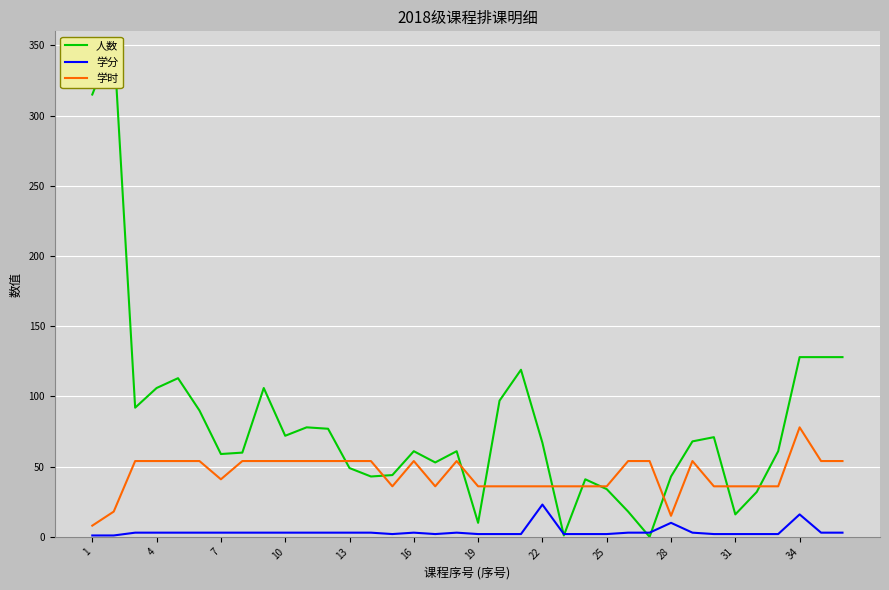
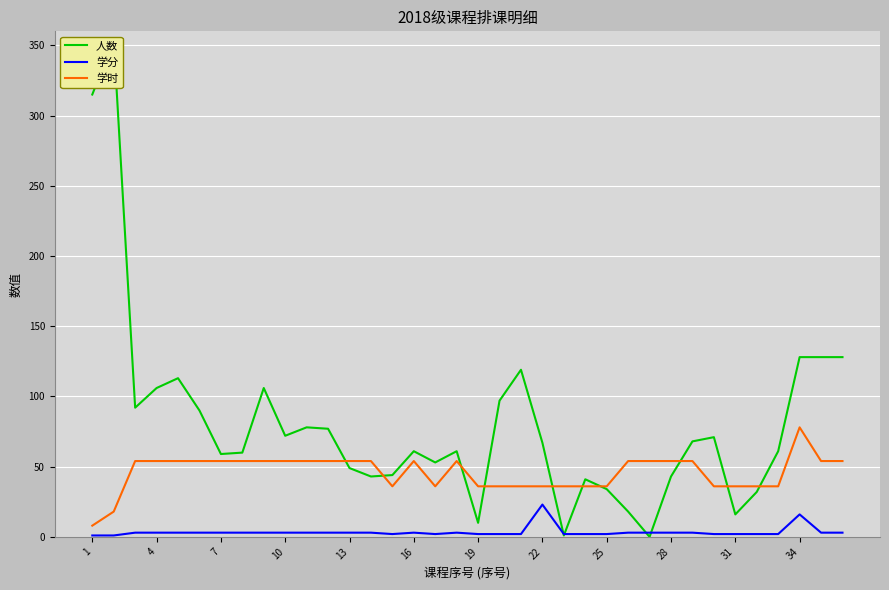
  {
    "人数": {
      "1": 315,
      "4": 106,
      "7": 59,
      "10": 72,
      "13": 49,
      "16": 61,
      "19": 10,
      "22": 67,
      "25": 34,
      "28": 43,
      "31": 16,
      "34": 128
    },
    "学分": {
      "1": 1,
      "4": 3,
      "7": 3,
      "10": 3,
      "13": 3,
      "16": 3,
      "19": 2,
      "22": 23,
      "25": 2,
-     "28": 10,
+     "28": 3,
      "31": 2,
      "34": 16
    },
    "学时": {
      "1": 8,
      "4": 54,
-     "7": 41,
+     "7": 54,
      "10": 54,
      "13": 54,
      "16": 54,
      "19": 36,
      "22": 36,
      "25": 36,
-     "28": 15,
+     "28": 54,
      "31": 36,
      "34": 78
    }
  }
